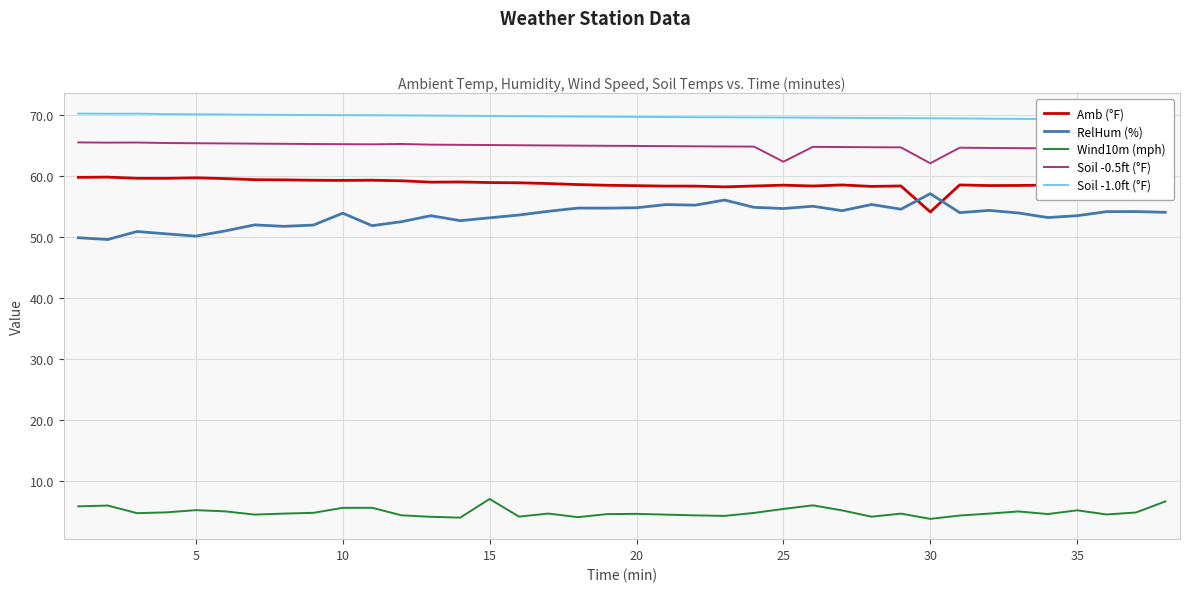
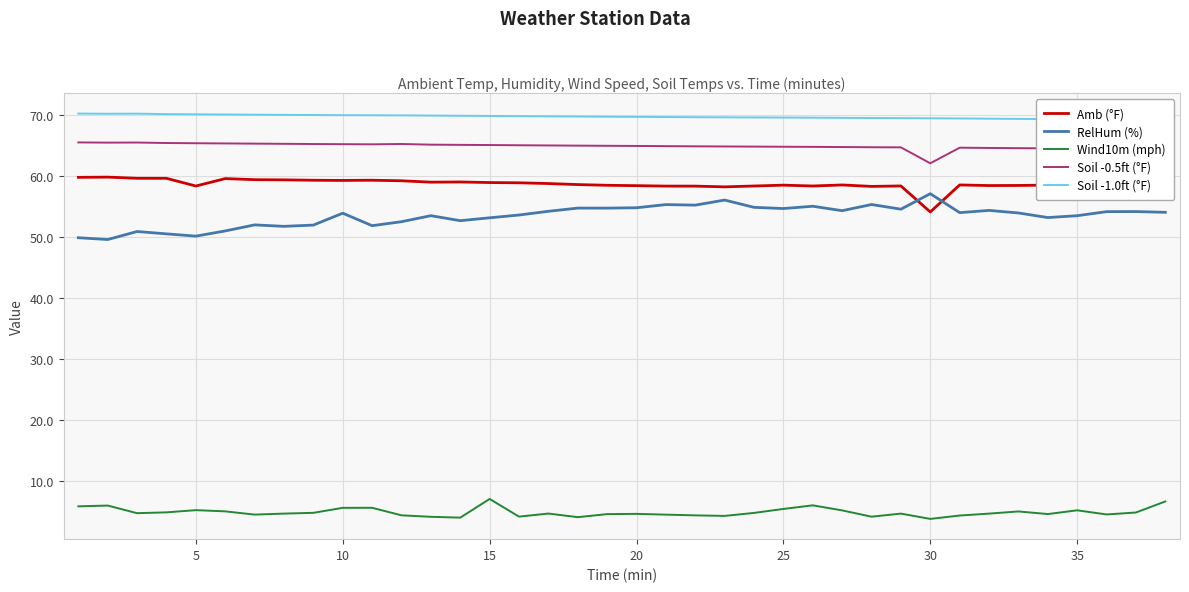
  {
    "Amb (°F)": {
-     "5": 60,
+     "5": 58,
      "10": 59,
      "15": 59,
      "20": 58,
      "25": 58,
      "30": 54
    },
    "RelHum (%)": {
      "5": 50,
      "10": 54,
      "15": 53,
      "20": 55,
      "25": 55,
      "30": 57,
      "35": 53
    },
    "Wind10m (mph)": {
      "5": 5,
      "10": 6,
      "15": 7,
      "20": 5,
      "25": 5,
      "30": 4,
      "35": 5
    },
    "Soil -0.5ft (°F)": {
      "5": 65,
      "10": 65,
      "15": 65,
      "20": 65,
-     "25": 62,
+     "25": 65,
      "30": 62
    },
    "Soil -1.0ft (°F)": {
      "5": 70,
      "10": 70,
      "15": 70,
      "20": 70,
      "25": 70,
      "30": 69
    }
  }
